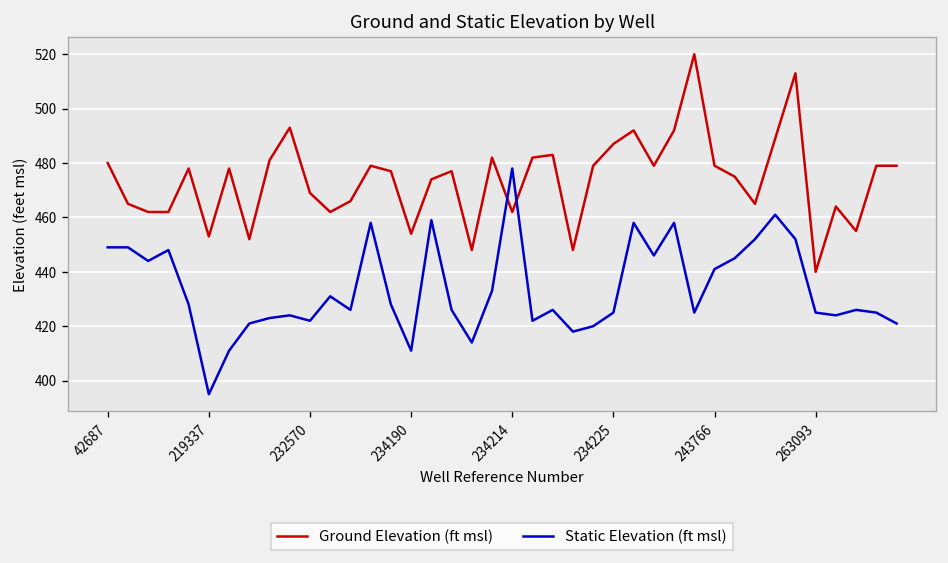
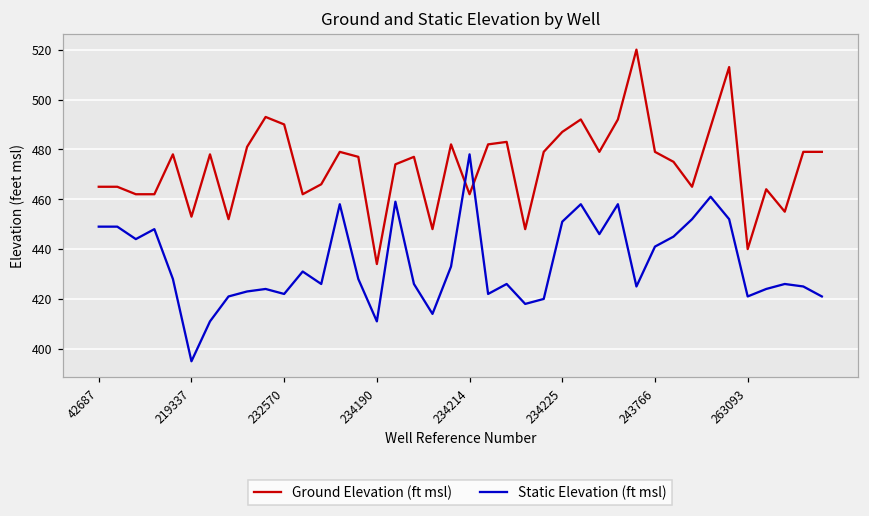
  {
    "Ground Elevation (ft msl)": {
-     "42687": 480,
+     "42687": 465,
      "219337": 453,
-     "232570": 469,
-     "234190": 454,
+     "232570": 490,
+     "234190": 434,
      "234214": 462,
      "234225": 487,
      "243766": 479,
      "263093": 440
    },
    "Static Elevation (ft msl)": {
      "42687": 449,
      "219337": 395,
      "232570": 422,
      "234190": 411,
      "234214": 478,
-     "234225": 425,
+     "234225": 451,
      "243766": 441,
-     "263093": 425
+     "263093": 421
    }
  }
